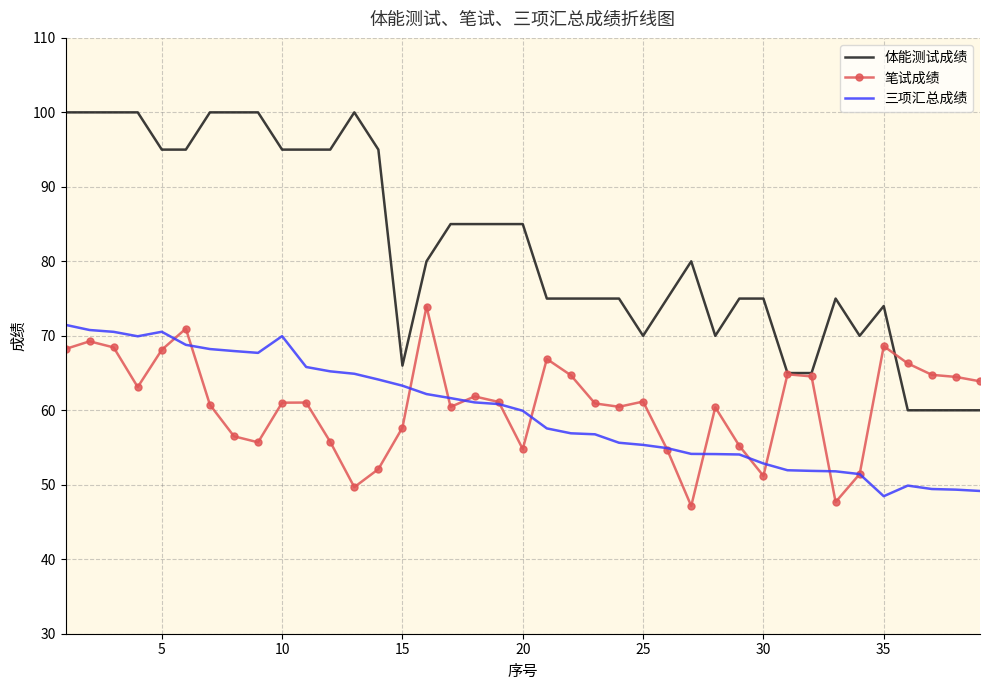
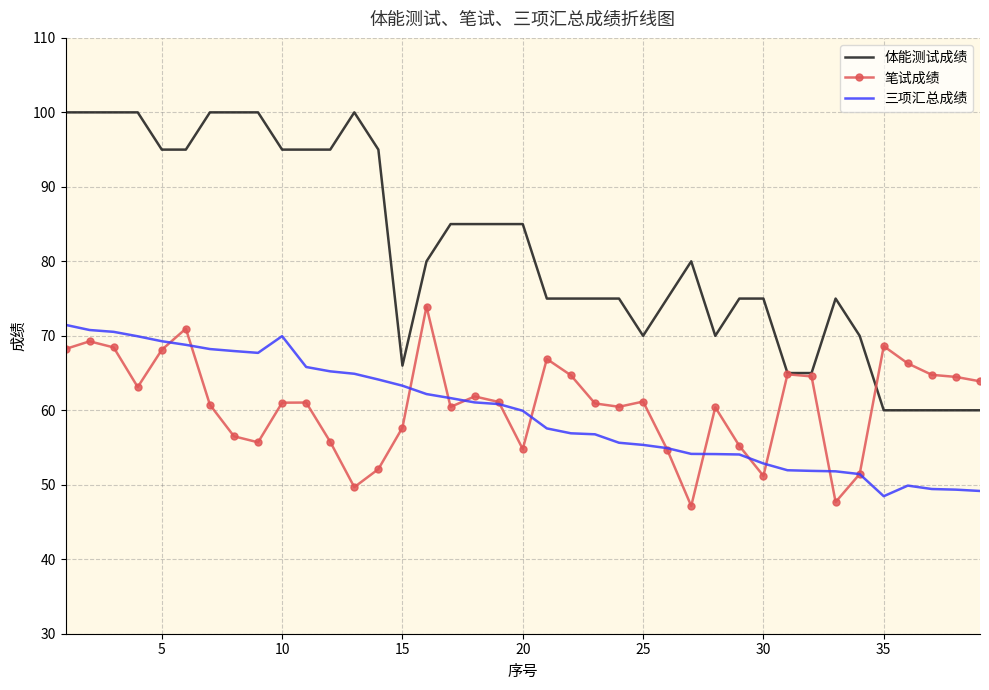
  {
    "体能测试成绩": {
      "5": 95,
      "10": 95,
      "15": 66,
      "20": 85,
      "25": 70,
      "30": 75,
-     "35": 74
+     "35": 60
    },
    "笔试成绩": {
      "5": 68,
      "10": 61,
      "15": 58,
      "20": 55,
      "25": 61,
      "30": 51,
      "35": 69
    },
    "三项汇总成绩": {
-     "5": 71,
+     "5": 69,
      "10": 70,
      "15": 63,
      "20": 60,
      "25": 55,
      "30": 53,
      "35": 48
    }
  }
